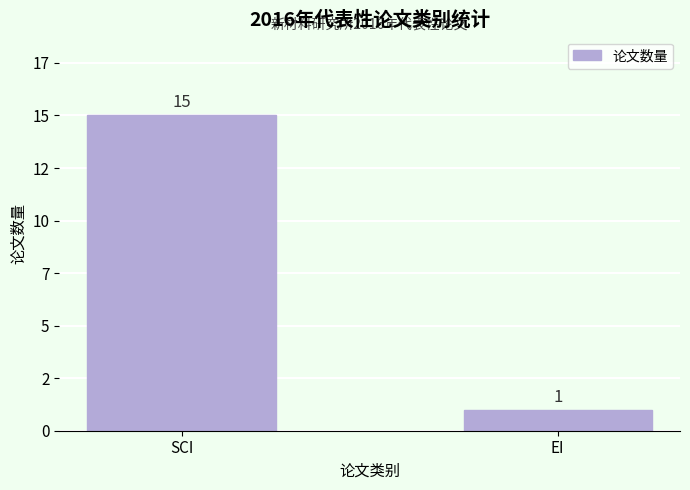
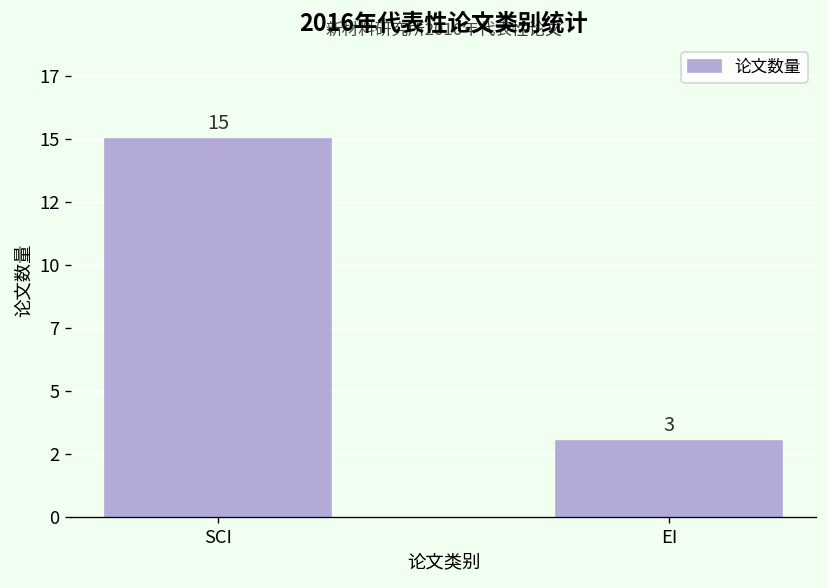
  {
    "SCI": 15,
-   "EI": 1
+   "EI": 3
  }
